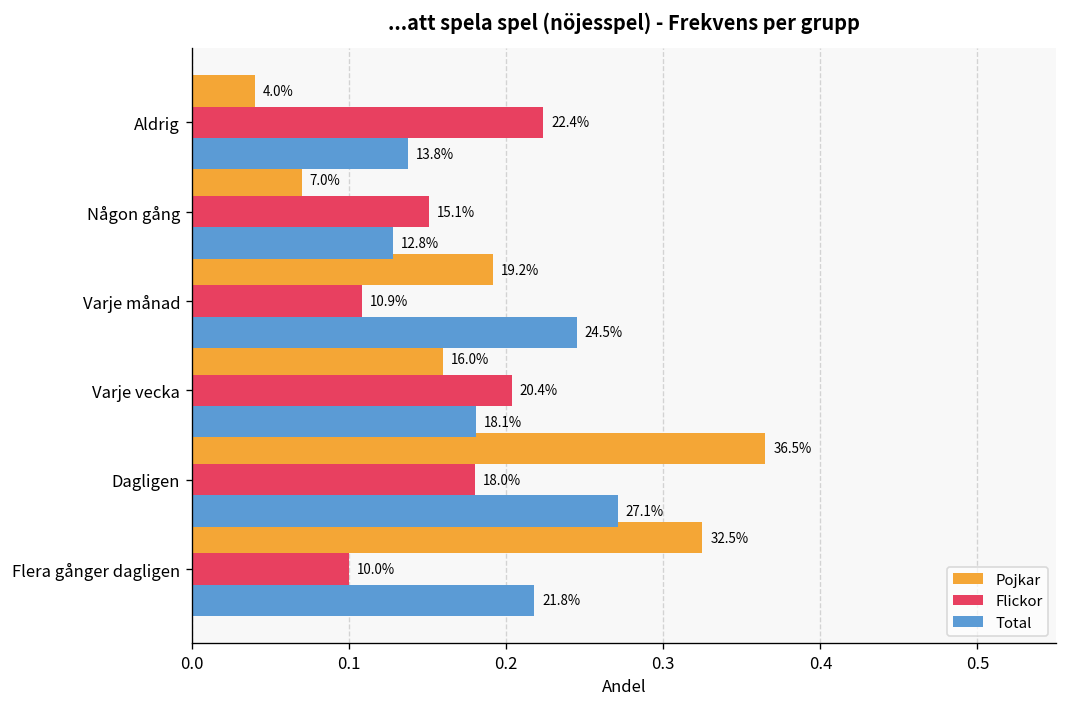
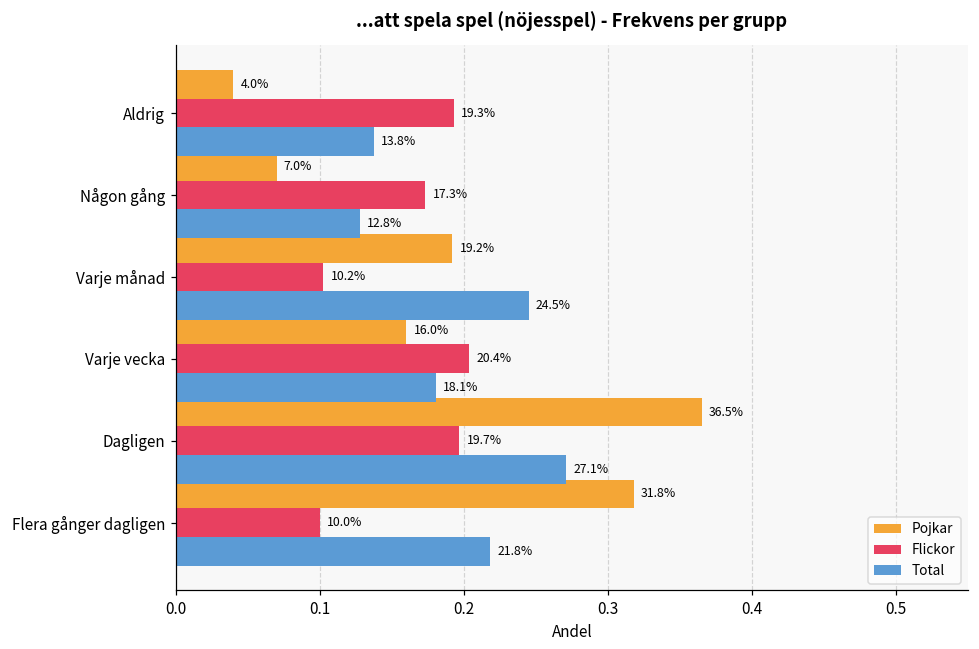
  {
    "Pojkar": {
      "Aldrig": "4.0%",
      "Någon gång": "7.0%",
      "Varje månad": "19.2%",
      "Varje vecka": "16.0%",
      "Dagligen": "36.5%",
-     "Flera gånger dagligen": "32.5%"
+     "Flera gånger dagligen": "31.8%"
    },
    "Flickor": {
-     "Aldrig": "22.4%",
-     "Någon gång": "15.1%",
-     "Varje månad": "10.9%",
+     "Aldrig": "19.3%",
+     "Någon gång": "17.3%",
+     "Varje månad": "10.2%",
      "Varje vecka": "20.4%",
-     "Dagligen": "18.0%",
+     "Dagligen": "19.7%",
      "Flera gånger dagligen": "10.0%"
    },
    "Total": {
      "Aldrig": "13.8%",
      "Någon gång": "12.8%",
      "Varje månad": "24.5%",
      "Varje vecka": "18.1%",
      "Dagligen": "27.1%",
      "Flera gånger dagligen": "21.8%"
    }
  }
